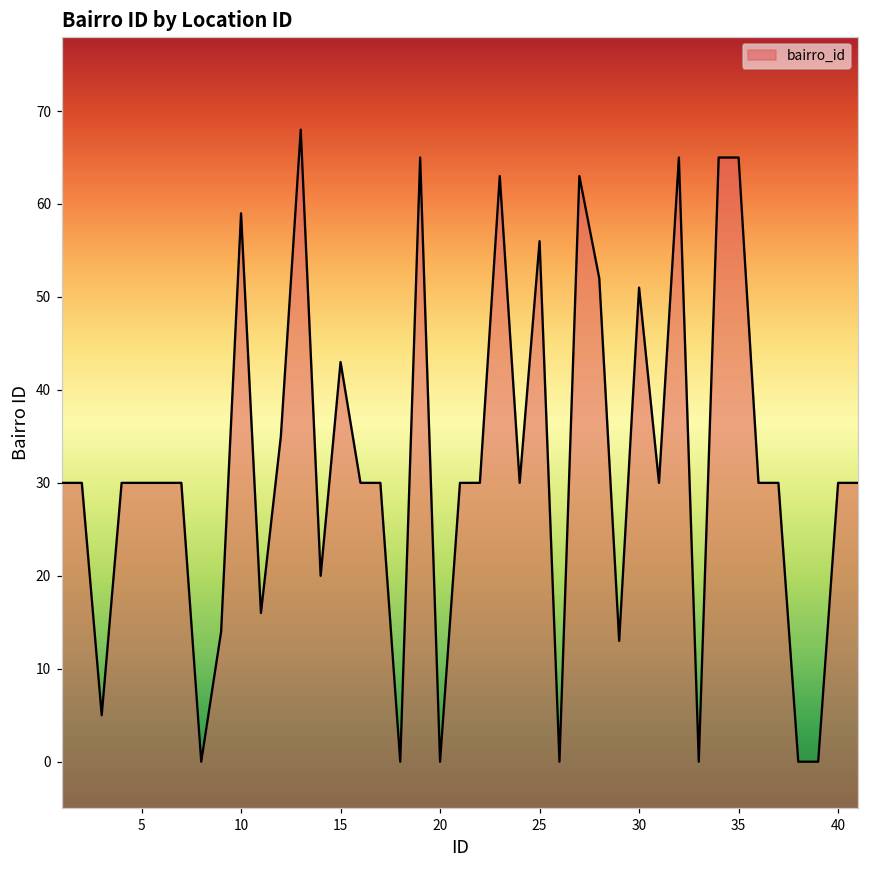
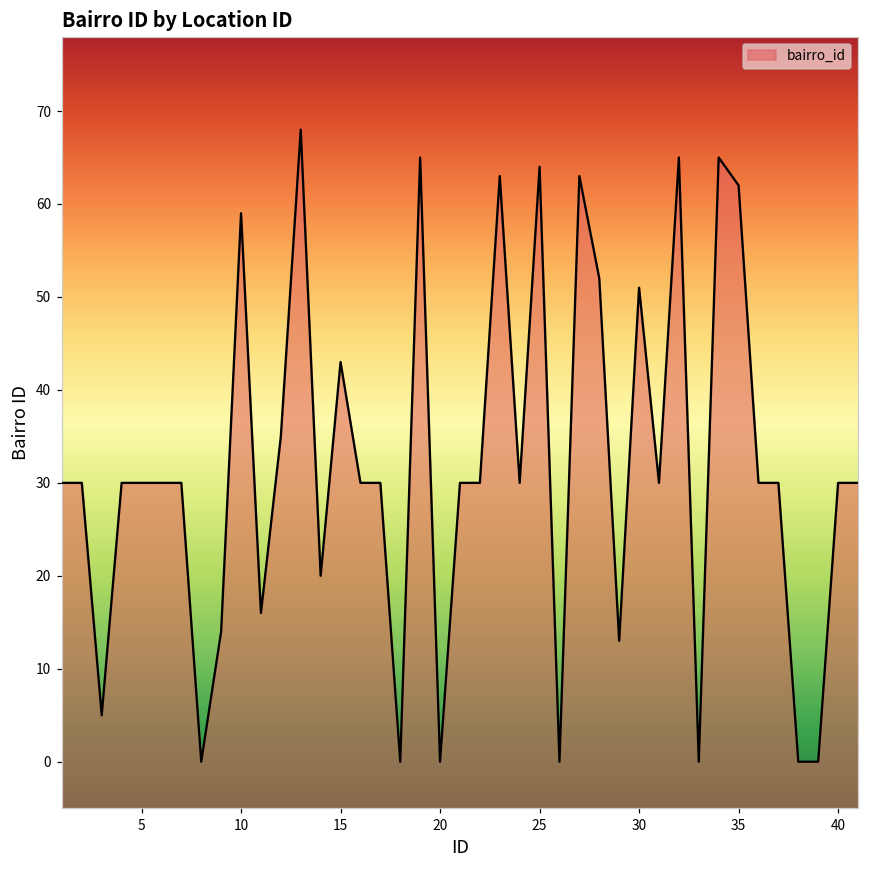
  {
    "10": 59,
    "15": 43,
    "20": 0,
-   "25": 56,
+   "25": 64,
    "30": 51,
-   "35": 65,
+   "35": 62,
    "40": 30
  }
